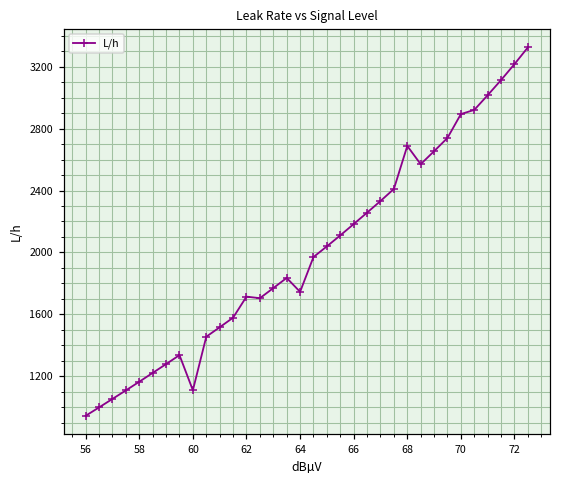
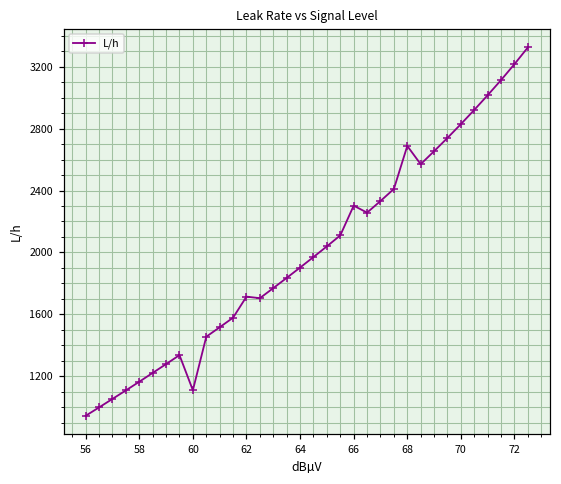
  {
    "56": 940,
    "58": 1160,
    "60": 1110,
    "62": 1710,
-   "64": 1750,
-   "66": 2180,
+   "64": 1900,
+   "66": 2300,
    "68": 2690,
-   "70": 2890,
+   "70": 2830,
    "72": 3220
  }
